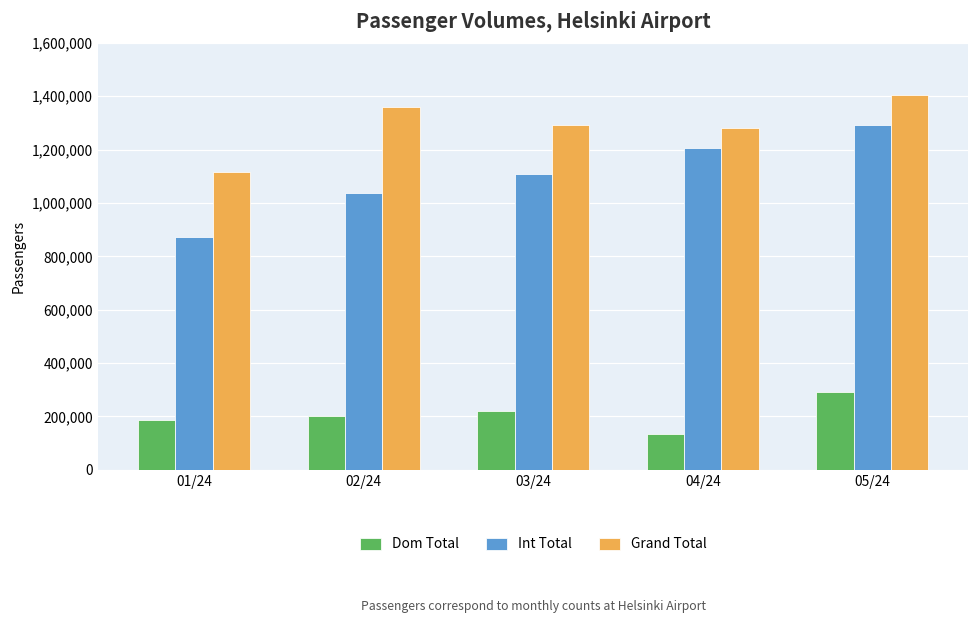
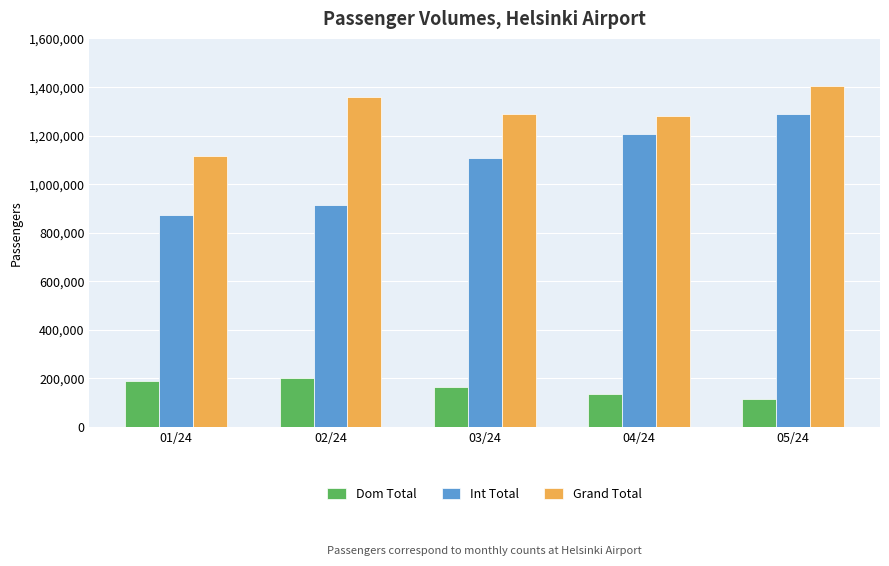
  {
    "Dom Total": {
      "01/24": "190,000",
      "02/24": "200,000",
-     "03/24": "220,000",
+     "03/24": "170,000",
      "04/24": "140,000",
-     "05/24": "290,000"
+     "05/24": "110,000"
    },
    "Int Total": {
      "01/24": "870,000",
-     "02/24": "1,040,000",
+     "02/24": "910,000",
      "03/24": "1,110,000",
      "04/24": "1,210,000",
      "05/24": "1,290,000"
    },
    "Grand Total": {
      "01/24": "1,120,000",
      "02/24": "1,360,000",
      "03/24": "1,290,000",
      "04/24": "1,280,000",
      "05/24": "1,400,000"
    }
  }
